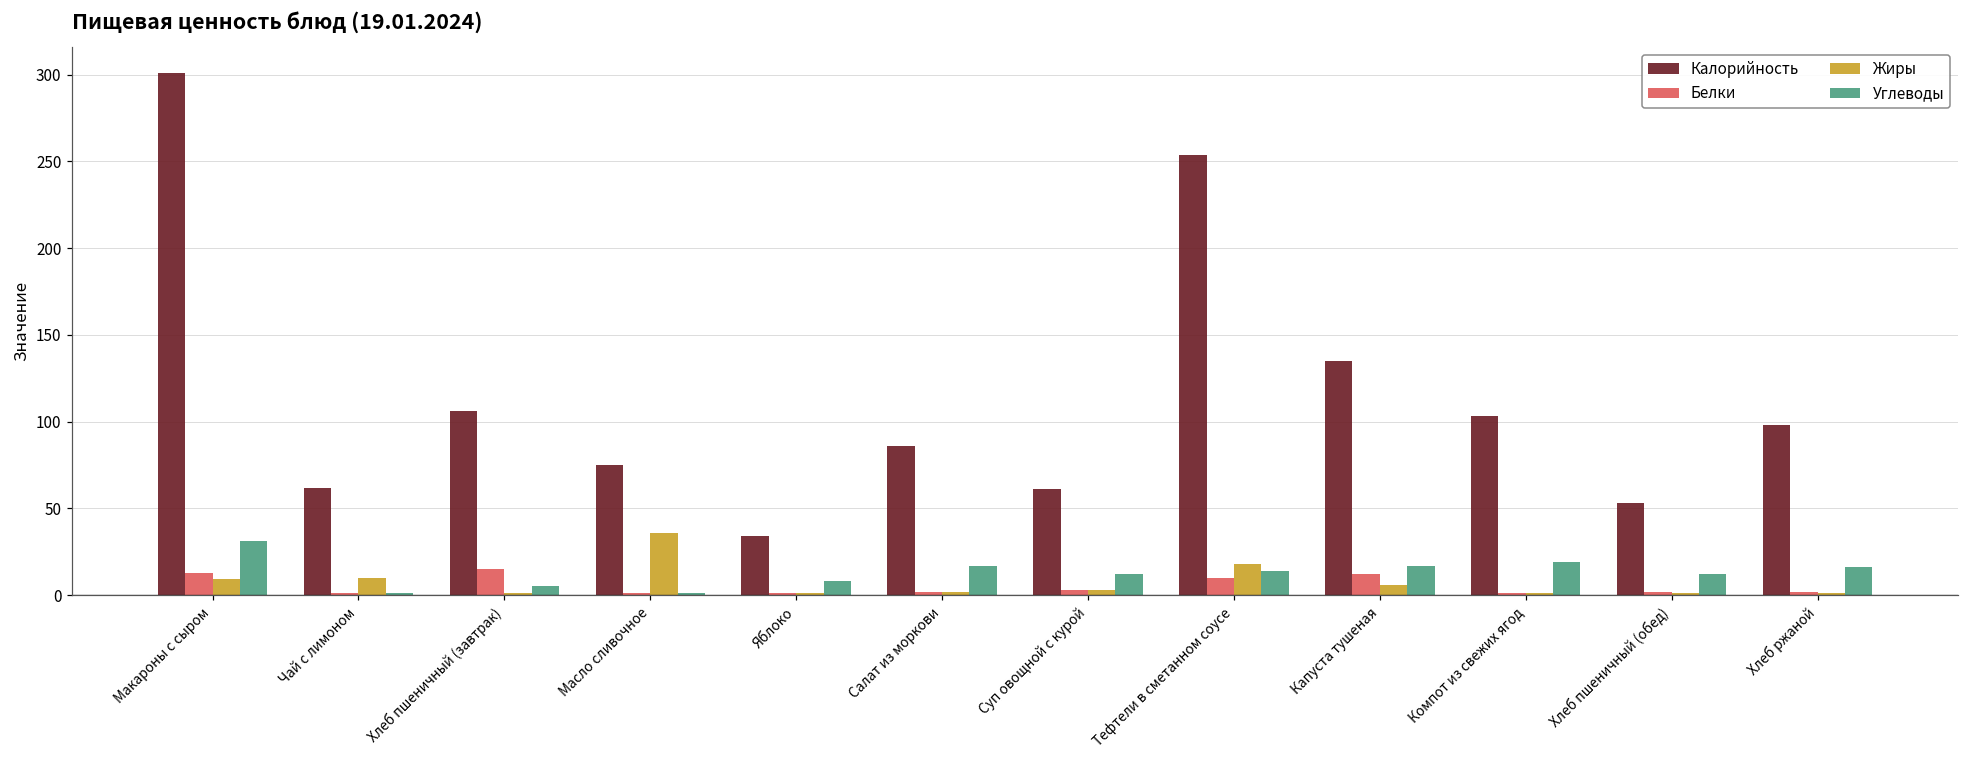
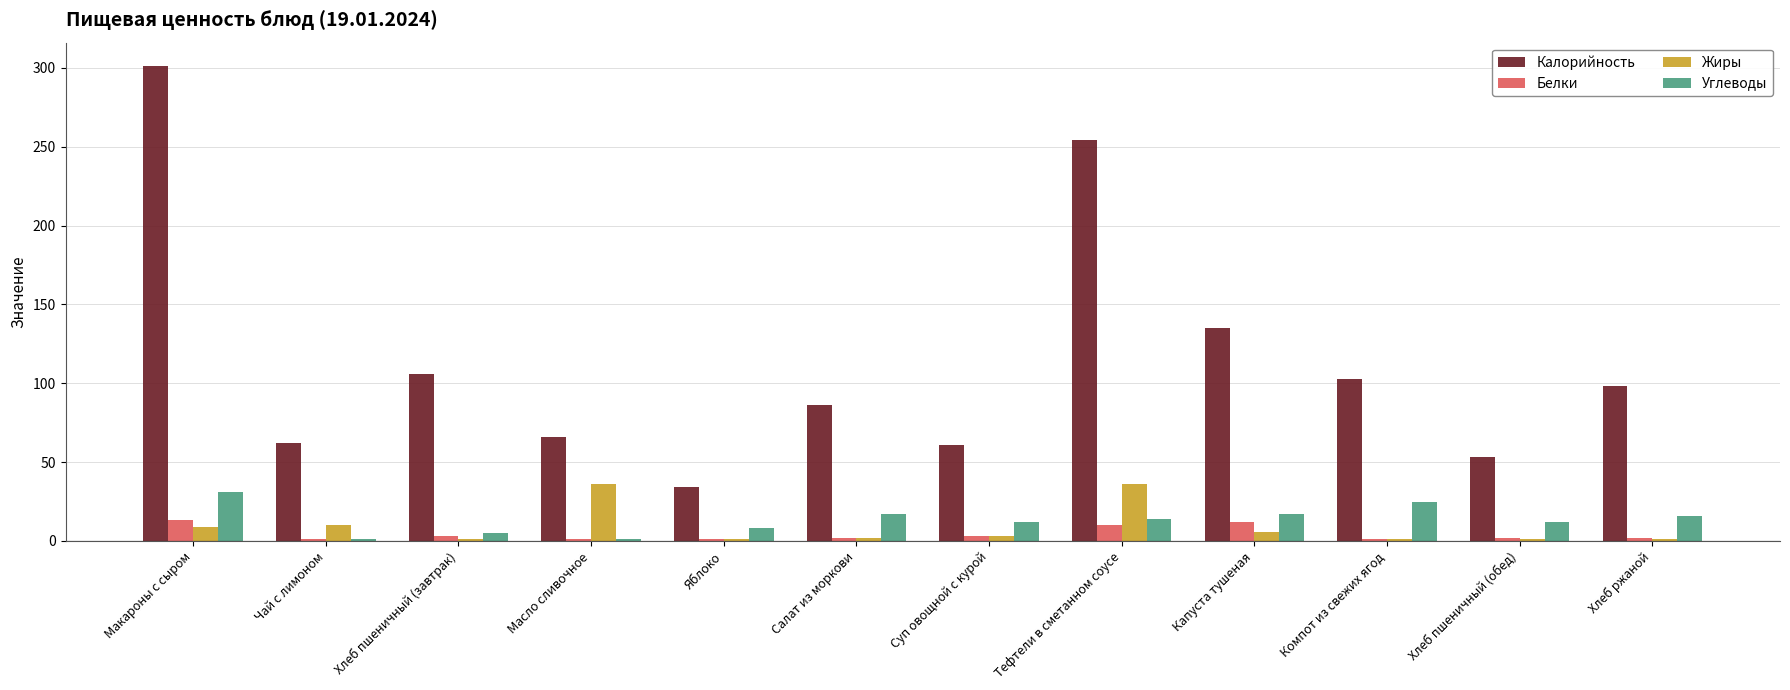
  {
    "Калорийность": {
      "Макароны с сыром": 301,
      "Чай с лимоном": 62,
      "Хлеб пшеничный (завтрак)": 106,
-     "Масло сливочное": 75,
+     "Масло сливочное": 66,
      "Яблоко": 34,
      "Салат из моркови": 86,
      "Суп овощной с курой": 61,
      "Тефтели в сметанном соусе": 254,
      "Капуста тушеная": 135,
      "Компот из свежих ягод": 103,
      "Хлеб пшеничный (обед)": 53,
      "Хлеб ржаной": 98
    },
    "Белки": {
      "Макароны с сыром": 13,
-     "Хлеб пшеничный (завтрак)": 15,
+     "Хлеб пшеничный (завтрак)": 3,
      "Салат из моркови": 2,
      "Суп овощной с курой": 3,
      "Тефтели в сметанном соусе": 10,
      "Капуста тушеная": 12,
      "Хлеб пшеничный (обед)": 2,
      "Хлеб ржаной": 2
    },
    "Жиры": {
      "Макароны с сыром": 9,
      "Чай с лимоном": 10,
      "Масло сливочное": 36,
      "Салат из моркови": 2,
      "Суп овощной с курой": 3,
-     "Тефтели в сметанном соусе": 18,
+     "Тефтели в сметанном соусе": 36,
      "Капуста тушеная": 6
    },
    "Углеводы": {
      "Макароны с сыром": 31,
      "Хлеб пшеничный (завтрак)": 5,
      "Яблоко": 8,
      "Салат из моркови": 17,
      "Суп овощной с курой": 12,
      "Тефтели в сметанном соусе": 14,
      "Капуста тушеная": 17,
-     "Компот из свежих ягод": 19,
+     "Компот из свежих ягод": 25,
      "Хлеб пшеничный (обед)": 12,
      "Хлеб ржаной": 16
    }
  }
